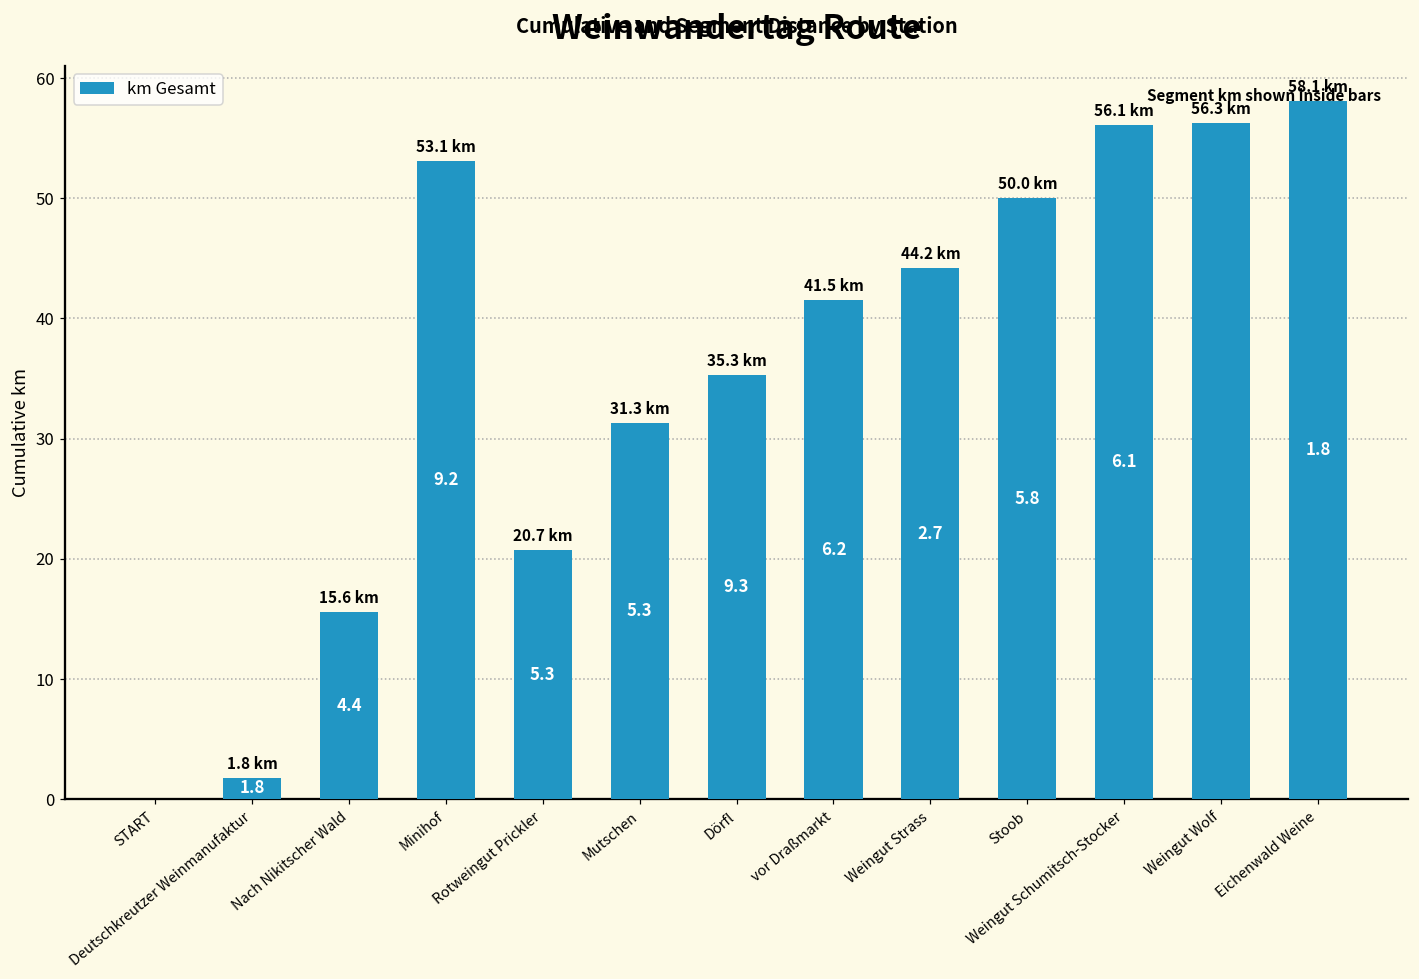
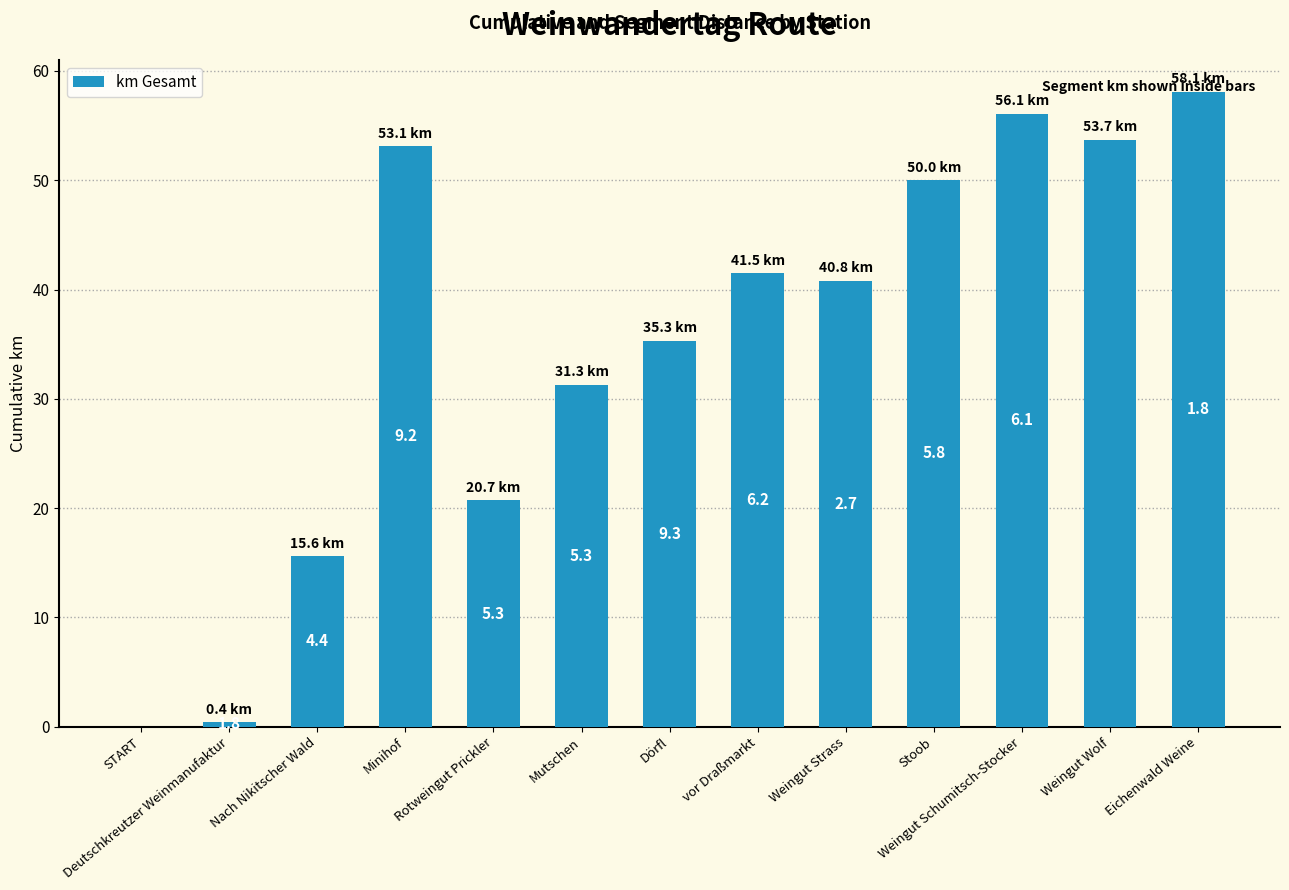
  {
-   "Deutschkreutzer Weinmanufaktur": 1.8,
+   "Deutschkreutzer Weinmanufaktur": 0.4,
    "Nach Nikitscher Wald": 15.6,
    "Minihof": 53.1,
    "Rotweingut Prickler": 20.7,
    "Mutschen": 31.3,
    "Dörfl": 35.3,
    "vor Draßmarkt": 41.5,
-   "Weingut Strass": 44.2,
+   "Weingut Strass": 40.8,
    "Stoob": 50.0,
    "Weingut Schumitsch-Stocker": 56.1,
-   "Weingut Wolf": 56.3
+   "Weingut Wolf": 53.7
  }
